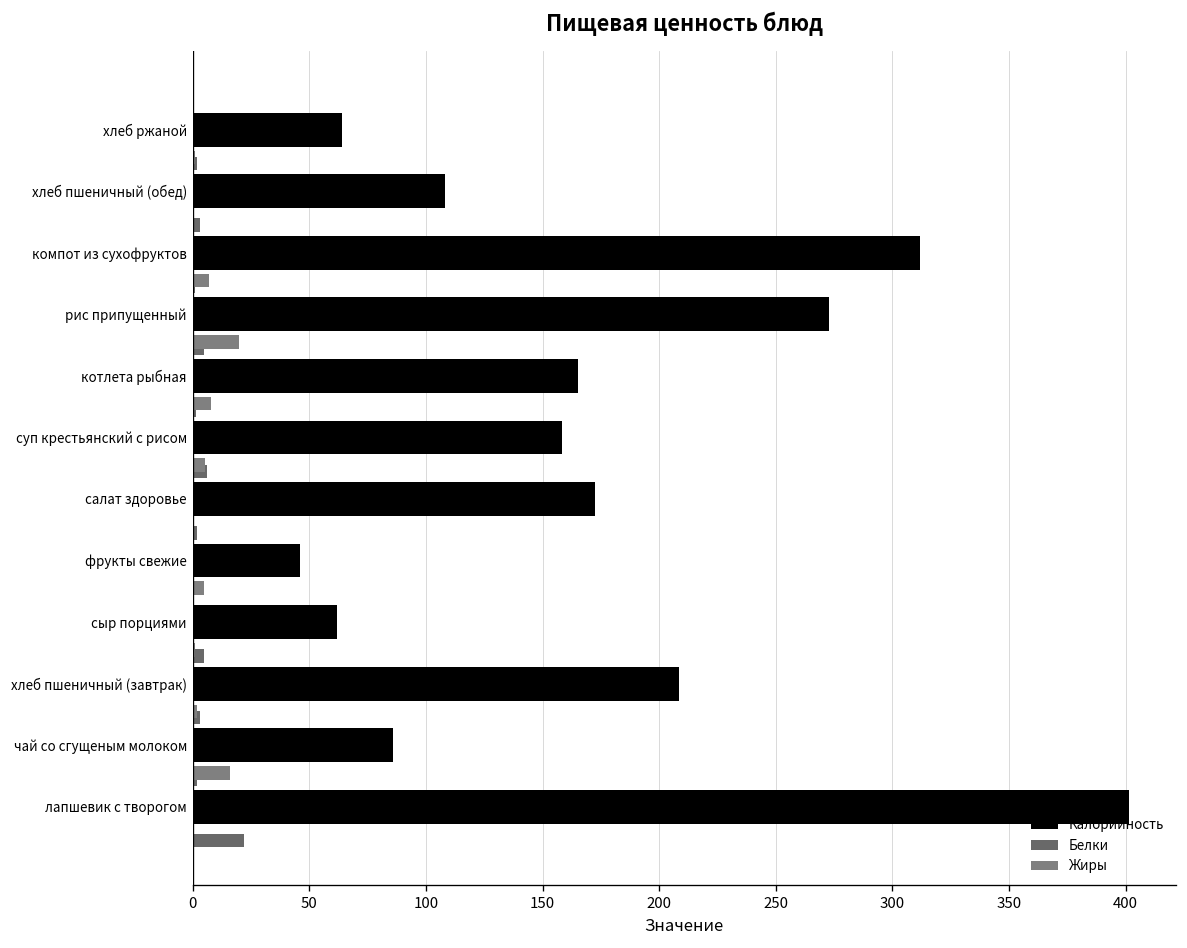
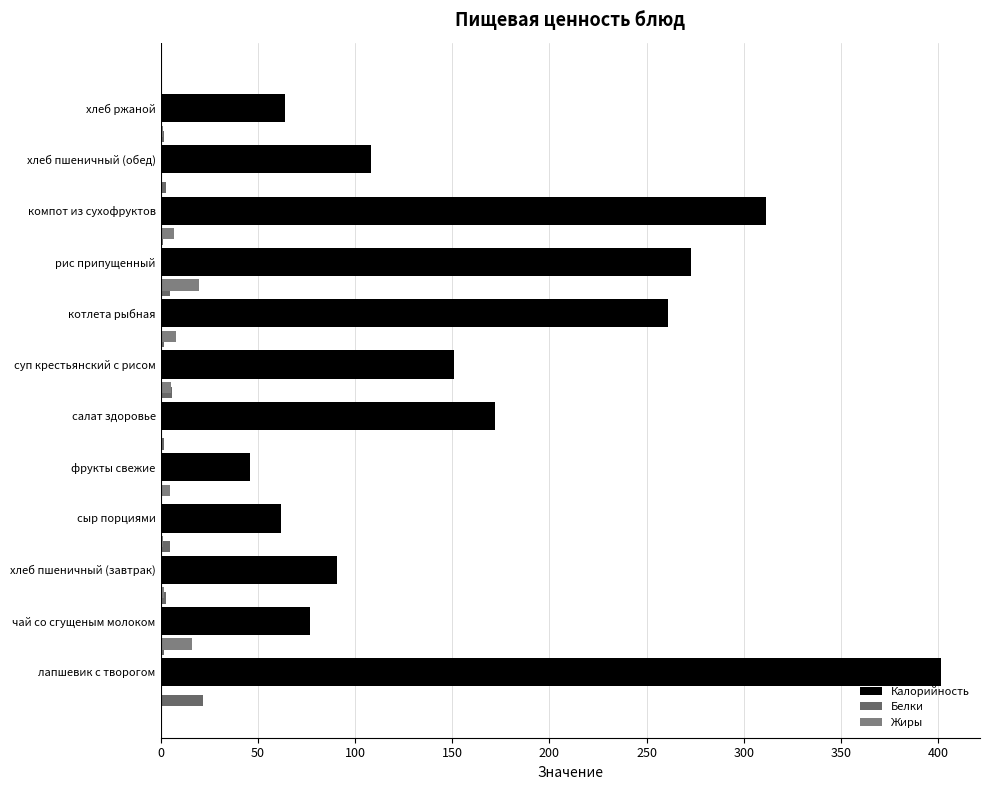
  {
    "Калорийность": {
      "хлеб ржаной": 64,
      "хлеб пшеничный (обед)": 108,
      "компот из сухофруктов": 312,
      "рис припущенный": 273,
-     "котлета рыбная": 165,
-     "суп крестьянский с рисом": 158,
+     "котлета рыбная": 261,
+     "суп крестьянский с рисом": 151,
      "салат здоровье": 172,
      "фрукты свежие": 46,
      "сыр порциями": 62,
-     "хлеб пшеничный (завтрак)": 208,
-     "чай со сгущеным молоком": 86,
+     "хлеб пшеничный (завтрак)": 91,
+     "чай со сгущеным молоком": 77,
      "лапшевик с творогом": 402
    }
  }
